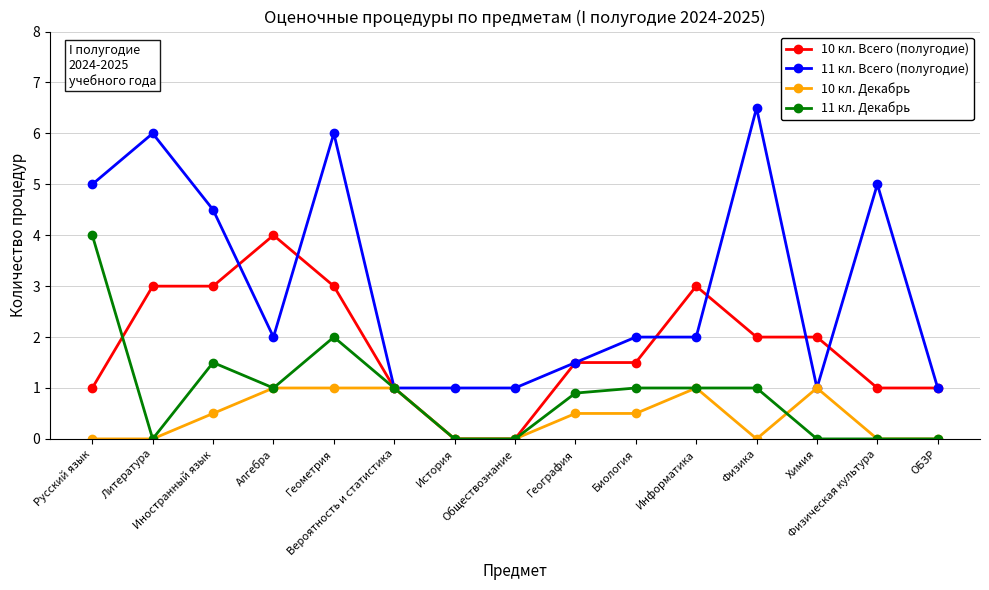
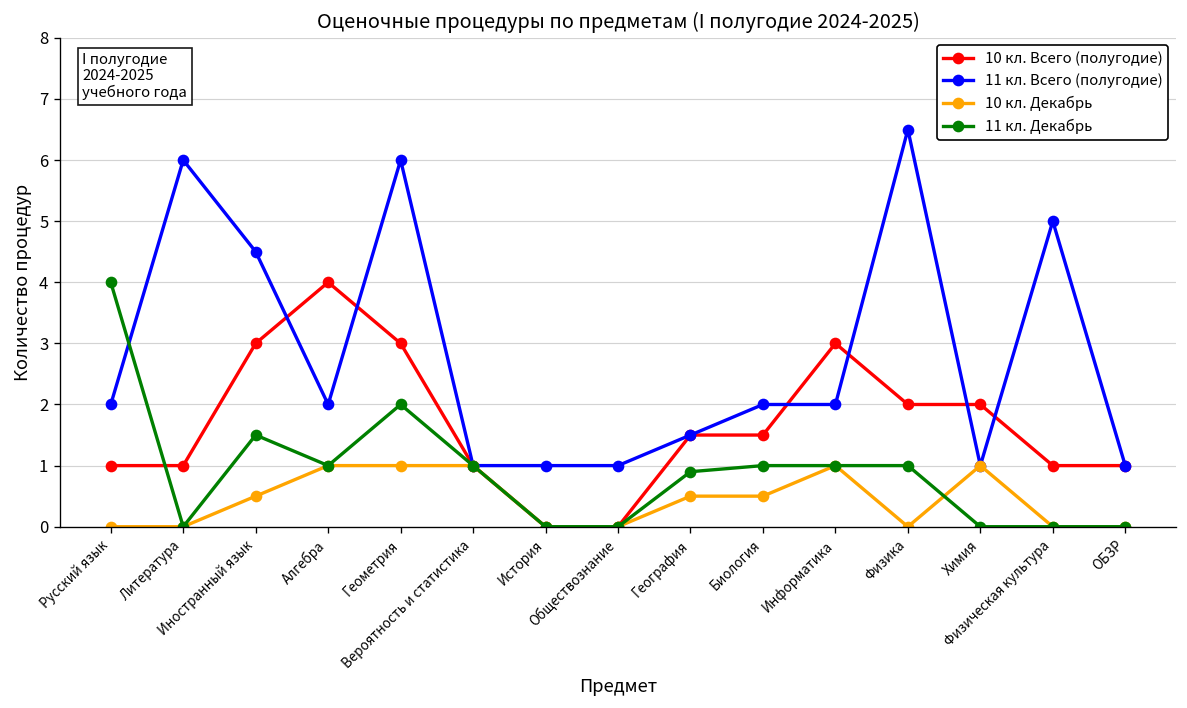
  {
    "10 кл. Всего (полугодие)": {
      "Русский язык": 1,
-     "Литература": 3,
+     "Литература": 1,
      "Иностранный язык": 3,
      "Алгебра": 4,
      "Геометрия": 3,
      "Биология": 1.5,
      "Информатика": 3,
      "Физика": 2,
      "Химия": 2,
      "Физическая культура": 1
    },
    "11 кл. Всего (полугодие)": {
-     "Русский язык": 5,
+     "Русский язык": 2,
      "Литература": 6,
      "Иностранный язык": 4.5,
      "Алгебра": 2,
      "Геометрия": 6,
      "История": 1,
      "Обществознание": 1,
      "Биология": 2,
      "Информатика": 2,
      "Физика": 6.5,
      "Физическая культура": 5
    },
    "10 кл. Декабрь": {
      "Русский язык": 0,
      "Иностранный язык": 0.5,
      "Геометрия": 1,
      "География": 0.5,
      "Биология": 0.5,
      "Физика": 0
    },
    "11 кл. Декабрь": {
      "Русский язык": 4,
      "Иностранный язык": 1.5,
      "Геометрия": 2,
      "География": 0.9,
      "Биология": 1,
      "Физика": 1,
      "Химия": 0
    }
  }
